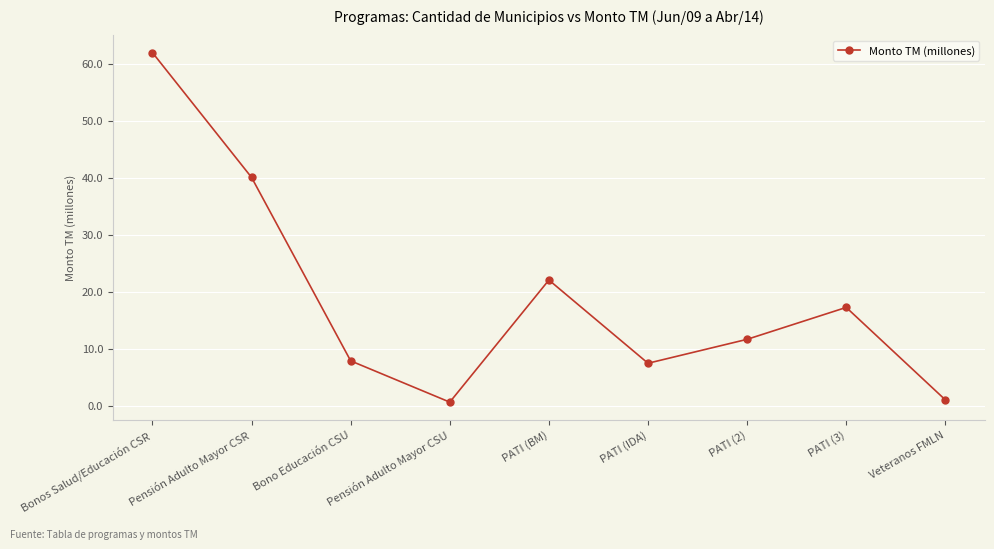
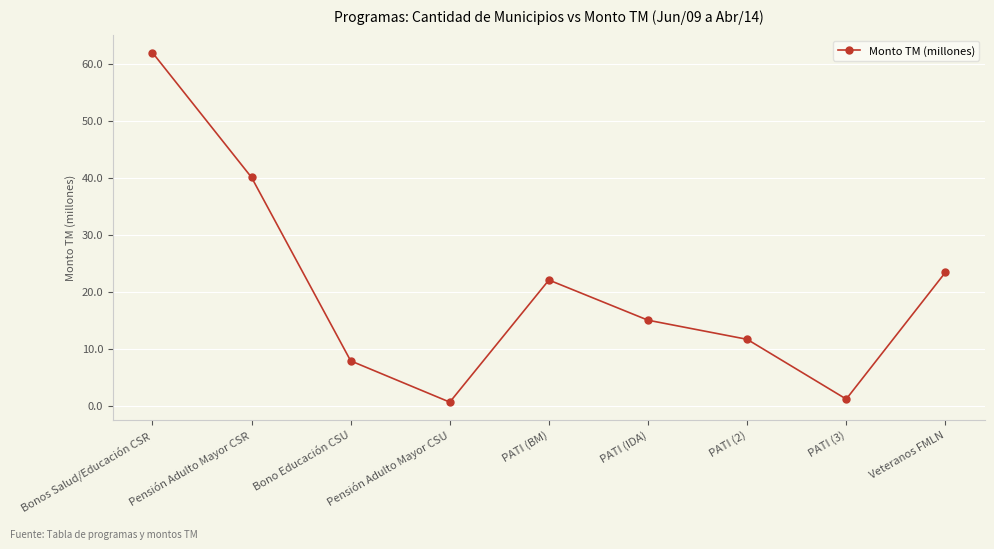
  {
    "Bonos Salud/Educación CSR": 62,
    "Pensión Adulto Mayor CSR": 40,
    "Bono Educación CSU": 8,
    "Pensión Adulto Mayor CSU": 1,
    "PATI (BM)": 22,
-   "PATI (IDA)": 7,
+   "PATI (IDA)": 15,
    "PATI (2)": 12,
-   "PATI (3)": 17,
-   "Veteranos FMLN": 1
+   "PATI (3)": 1,
+   "Veteranos FMLN": 23
  }
